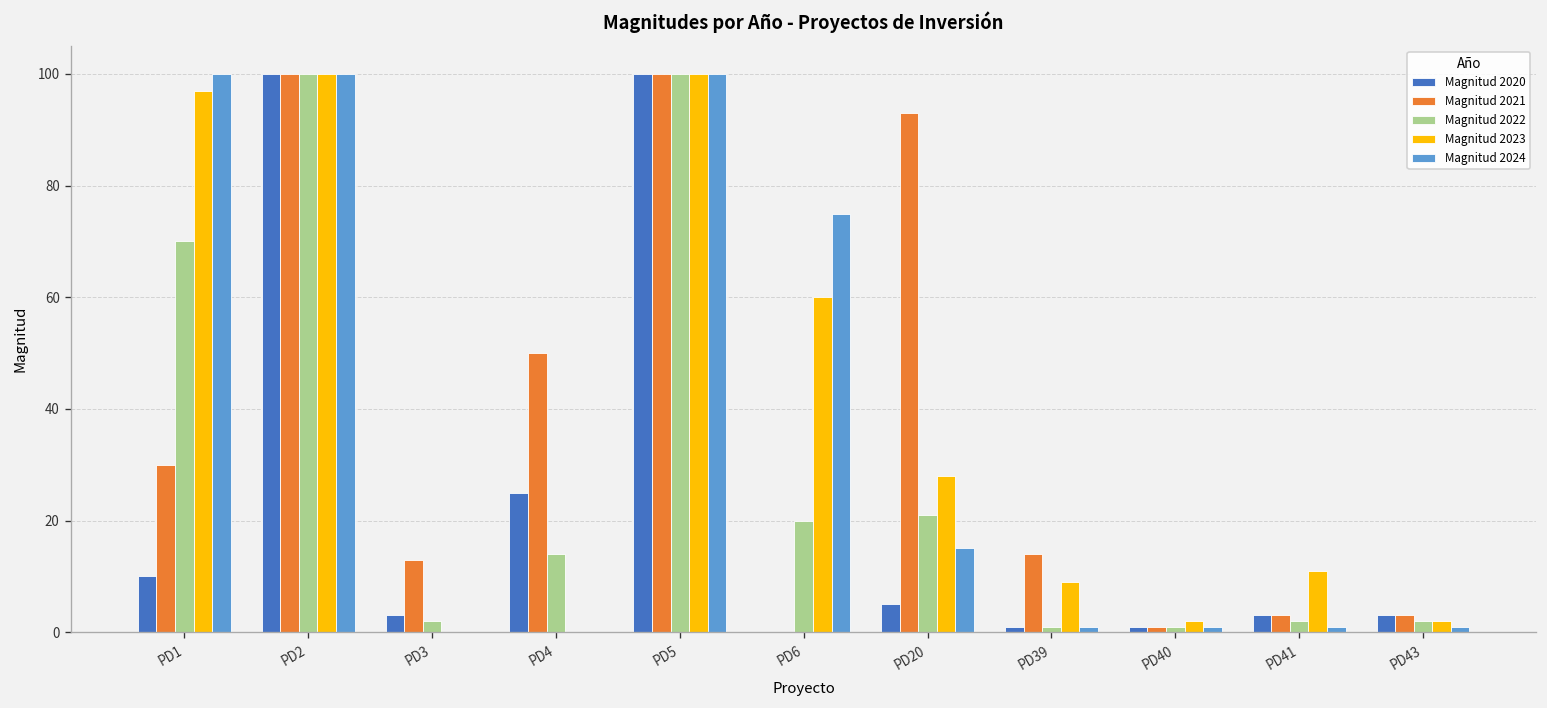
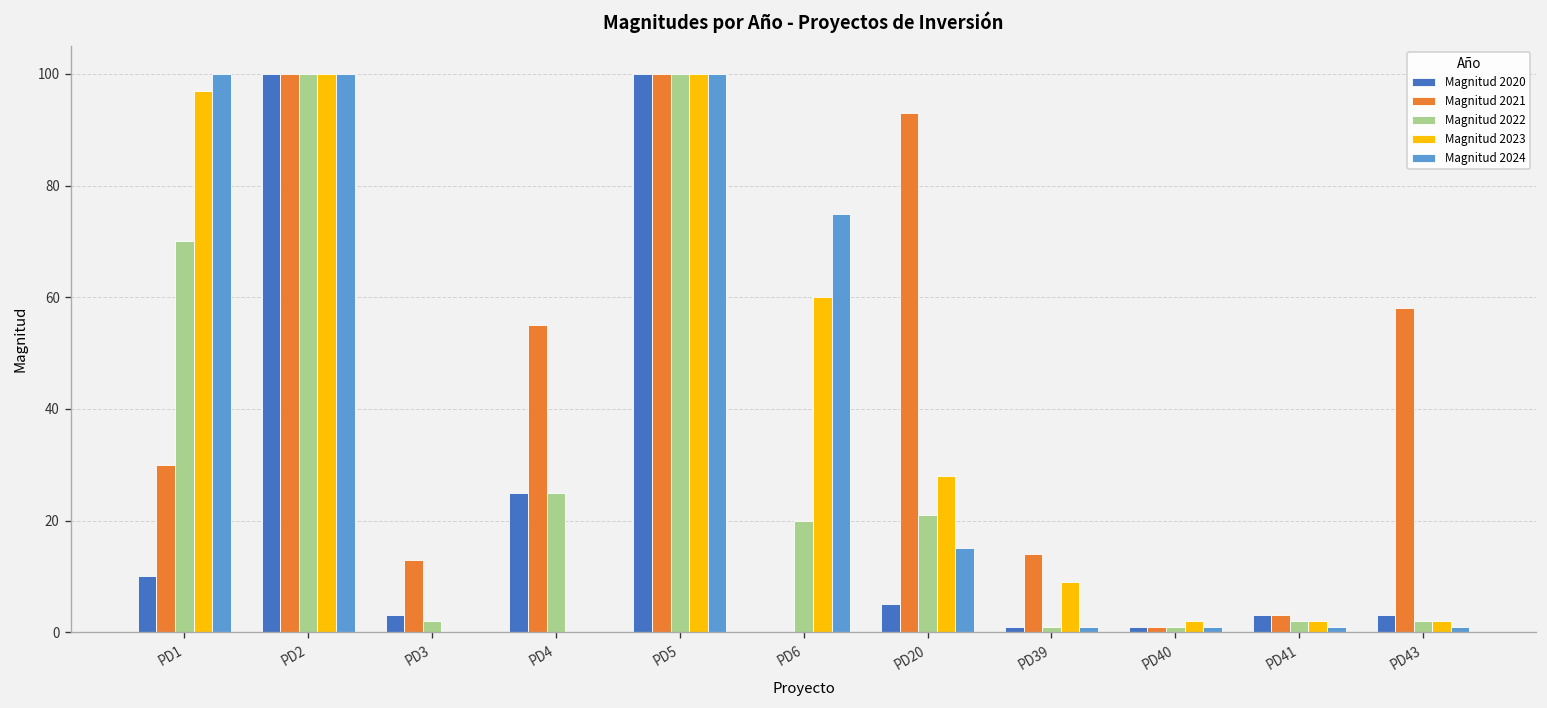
  {
    "Magnitud 2021": {
      "PD1": 30,
      "PD2": 100,
      "PD3": 13,
-     "PD4": 50,
+     "PD4": 55,
      "PD5": 100,
      "PD6": 0,
      "PD20": 93,
      "PD39": 14,
      "PD40": 1,
      "PD41": 3,
-     "PD43": 3
+     "PD43": 58
    },
    "Magnitud 2022": {
      "PD1": 70,
      "PD2": 100,
      "PD3": 2,
-     "PD4": 14,
+     "PD4": 25,
      "PD5": 100,
      "PD6": 20,
      "PD20": 21,
      "PD39": 1,
      "PD40": 1,
      "PD41": 2,
      "PD43": 2
    },
    "Magnitud 2023": {
      "PD1": 97,
      "PD2": 100,
      "PD3": 0,
      "PD4": 0,
      "PD5": 100,
      "PD6": 60,
      "PD20": 28,
      "PD39": 9,
      "PD40": 2,
-     "PD41": 11,
+     "PD41": 2,
      "PD43": 2
    }
  }
